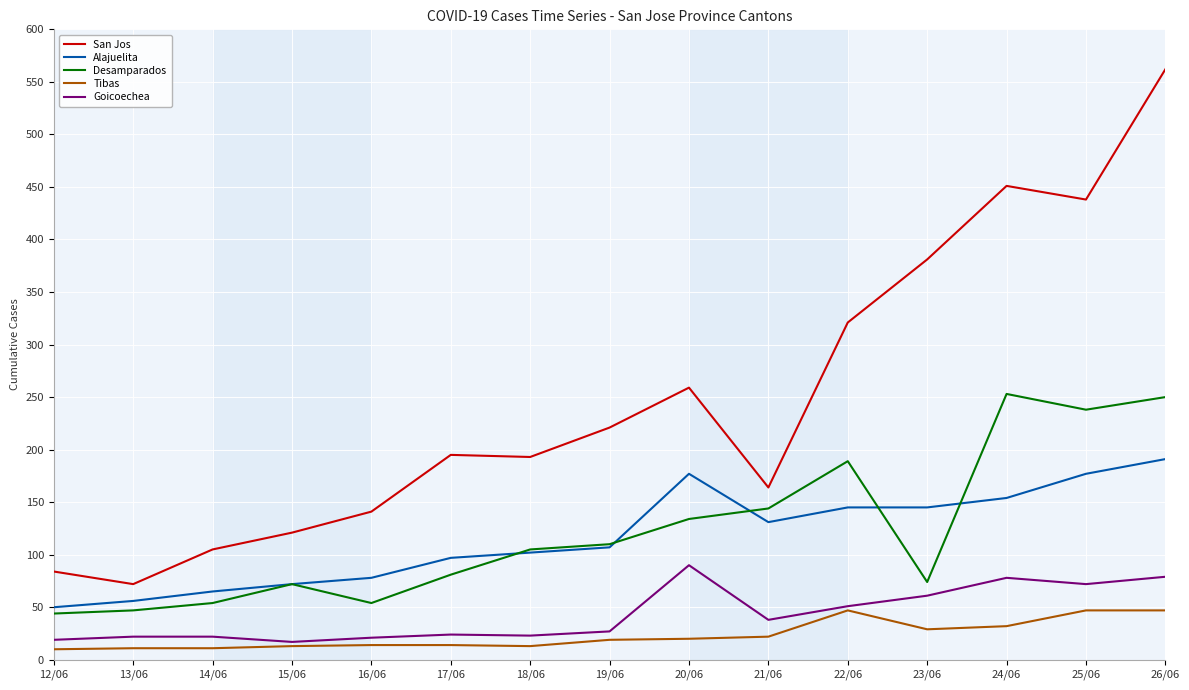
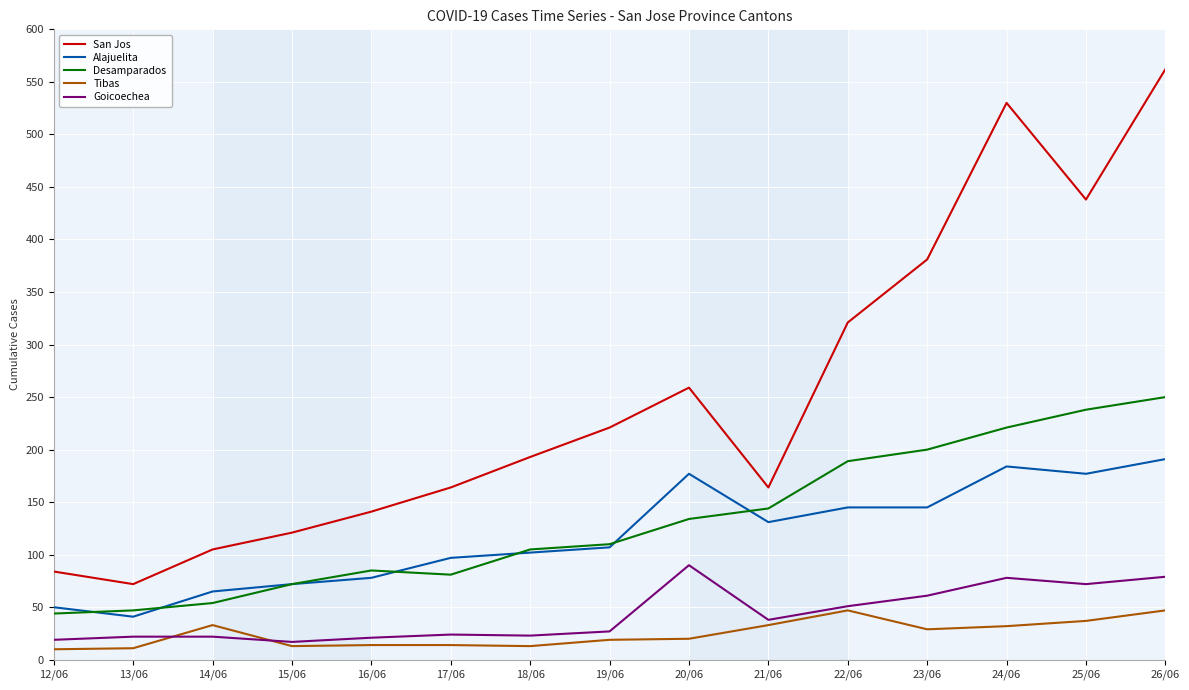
  {
    "San Jos": {
      "12/06": 84,
      "13/06": 72,
      "14/06": 105,
      "15/06": 121,
      "16/06": 141,
-     "17/06": 195,
+     "17/06": 164,
      "18/06": 193,
      "19/06": 221,
      "20/06": 259,
      "21/06": 164,
      "22/06": 321,
      "23/06": 381,
-     "24/06": 451,
+     "24/06": 530,
      "25/06": 438,
      "26/06": 562
    },
    "Alajuelita": {
      "12/06": 50,
-     "13/06": 56,
+     "13/06": 41,
      "14/06": 65,
      "16/06": 78,
      "17/06": 97,
      "18/06": 102,
      "19/06": 107,
      "20/06": 177,
      "21/06": 131,
      "22/06": 145,
      "23/06": 145,
-     "24/06": 154,
+     "24/06": 184,
      "25/06": 177,
      "26/06": 191
    },
    "Desamparados": {
      "12/06": 44,
      "13/06": 47,
      "14/06": 54,
-     "16/06": 54,
+     "16/06": 85,
      "17/06": 81,
      "18/06": 105,
      "19/06": 110,
      "20/06": 134,
      "21/06": 144,
      "22/06": 189,
-     "23/06": 74,
-     "24/06": 253,
+     "23/06": 200,
+     "24/06": 221,
      "25/06": 238,
      "26/06": 250
    },
    "Tibas": {
      "12/06": 10,
      "13/06": 11,
-     "14/06": 11,
+     "14/06": 33,
      "15/06": 13,
      "16/06": 14,
      "17/06": 14,
      "18/06": 13,
      "19/06": 19,
      "20/06": 20,
-     "21/06": 22,
+     "21/06": 33,
      "22/06": 47,
      "23/06": 29,
      "24/06": 32,
-     "25/06": 47,
+     "25/06": 37,
      "26/06": 47
    },
    "Goicoechea": {
      "12/06": 19,
      "13/06": 22,
      "14/06": 22,
      "15/06": 17,
      "16/06": 21,
      "17/06": 24,
      "18/06": 23,
      "19/06": 27,
      "20/06": 90,
      "21/06": 38,
      "22/06": 51,
      "23/06": 61,
      "24/06": 78,
      "25/06": 72,
      "26/06": 79
    }
  }
